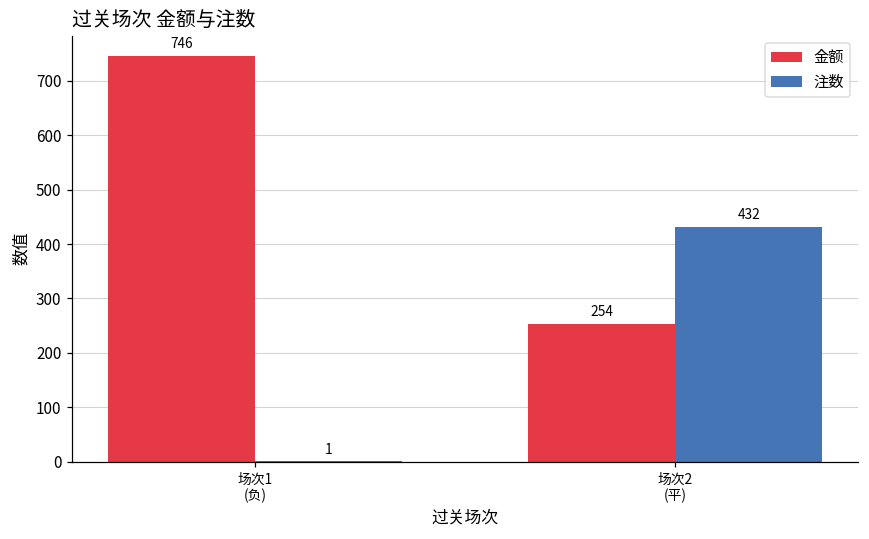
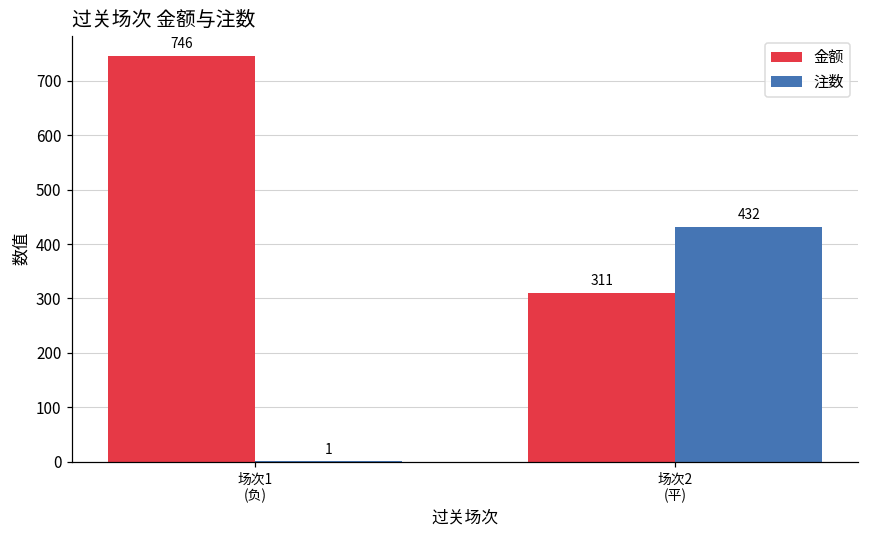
  {
    "金额": {
      "场次1 (负)": 746,
-     "场次2 (平)": 254
+     "场次2 (平)": 311
    },
    "注数": {
      "场次1 (负)": 1,
      "场次2 (平)": 432
    }
  }
